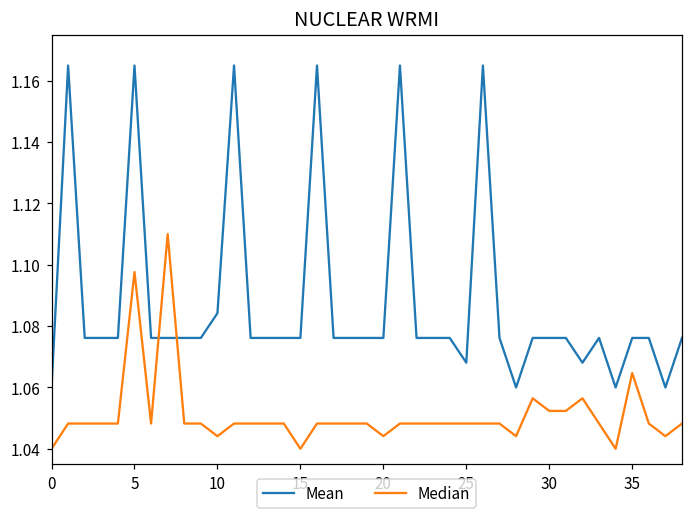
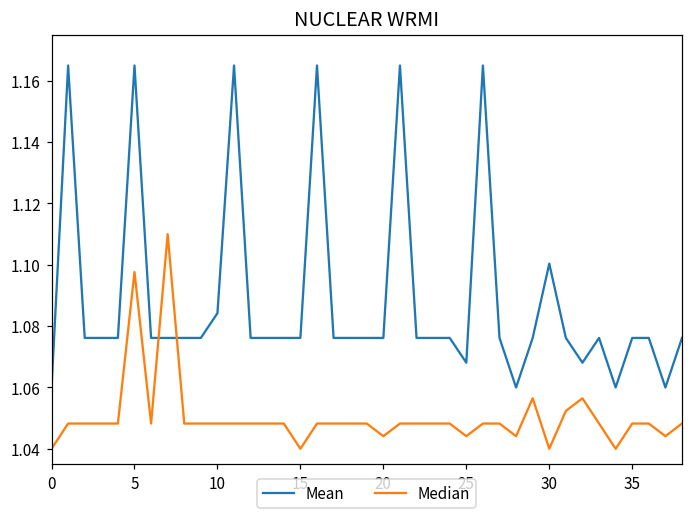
  {
    "Mean": {
      "0": 1.060,
      "5": 1.165,
      "10": 1.084,
      "15": 1.076,
      "20": 1.076,
      "25": 1.068,
-     "30": 1.076,
+     "30": 1.100,
      "35": 1.076
    },
    "Median": {
      "0": 1.040,
      "5": 1.098,
-     "10": 1.044,
+     "10": 1.048,
      "15": 1.040,
      "20": 1.044,
-     "25": 1.048,
-     "30": 1.052,
-     "35": 1.065
+     "25": 1.044,
+     "30": 1.040,
+     "35": 1.048
    }
  }
